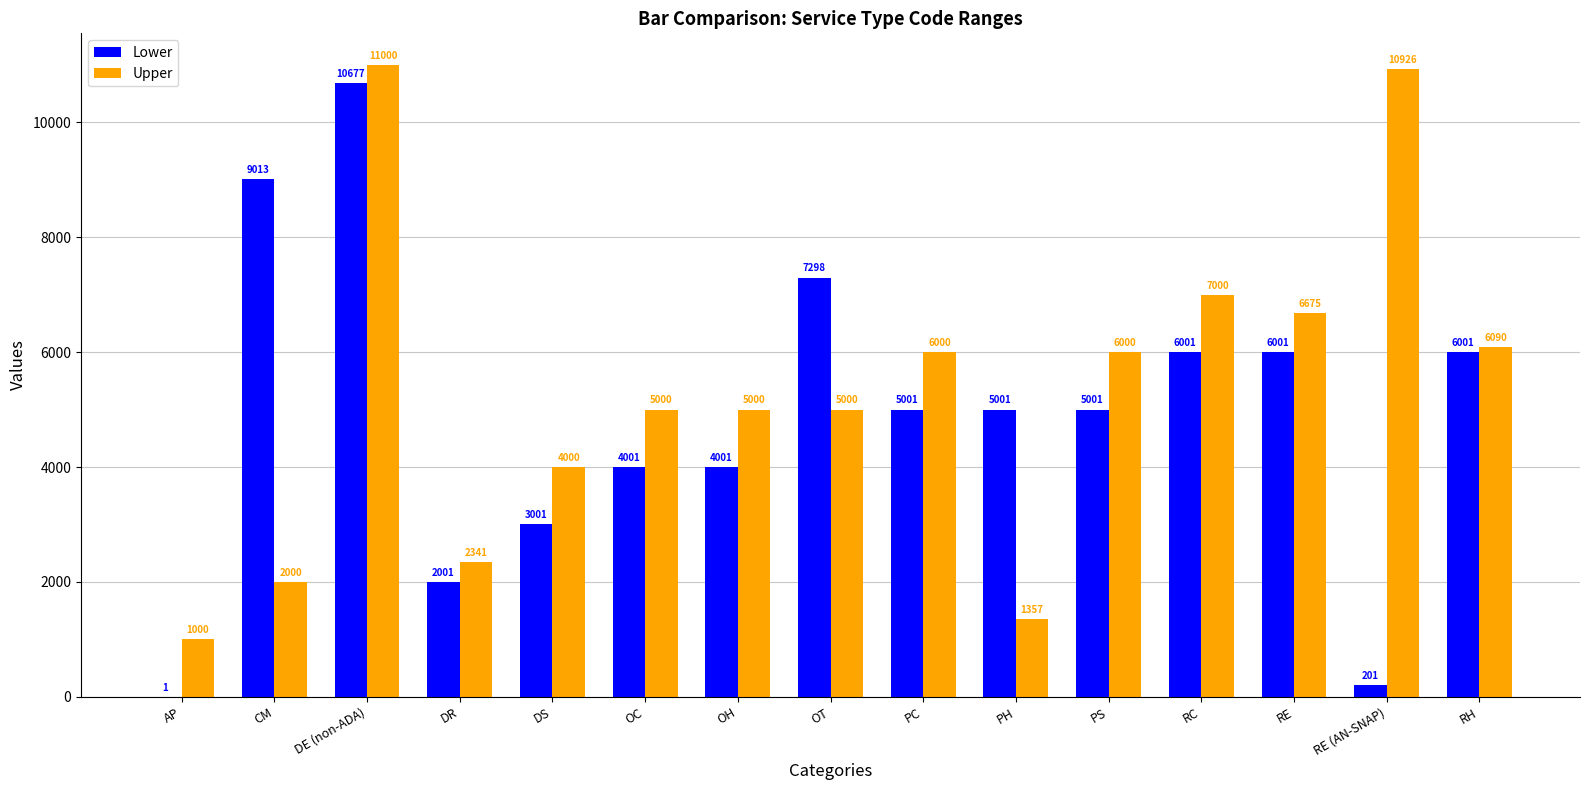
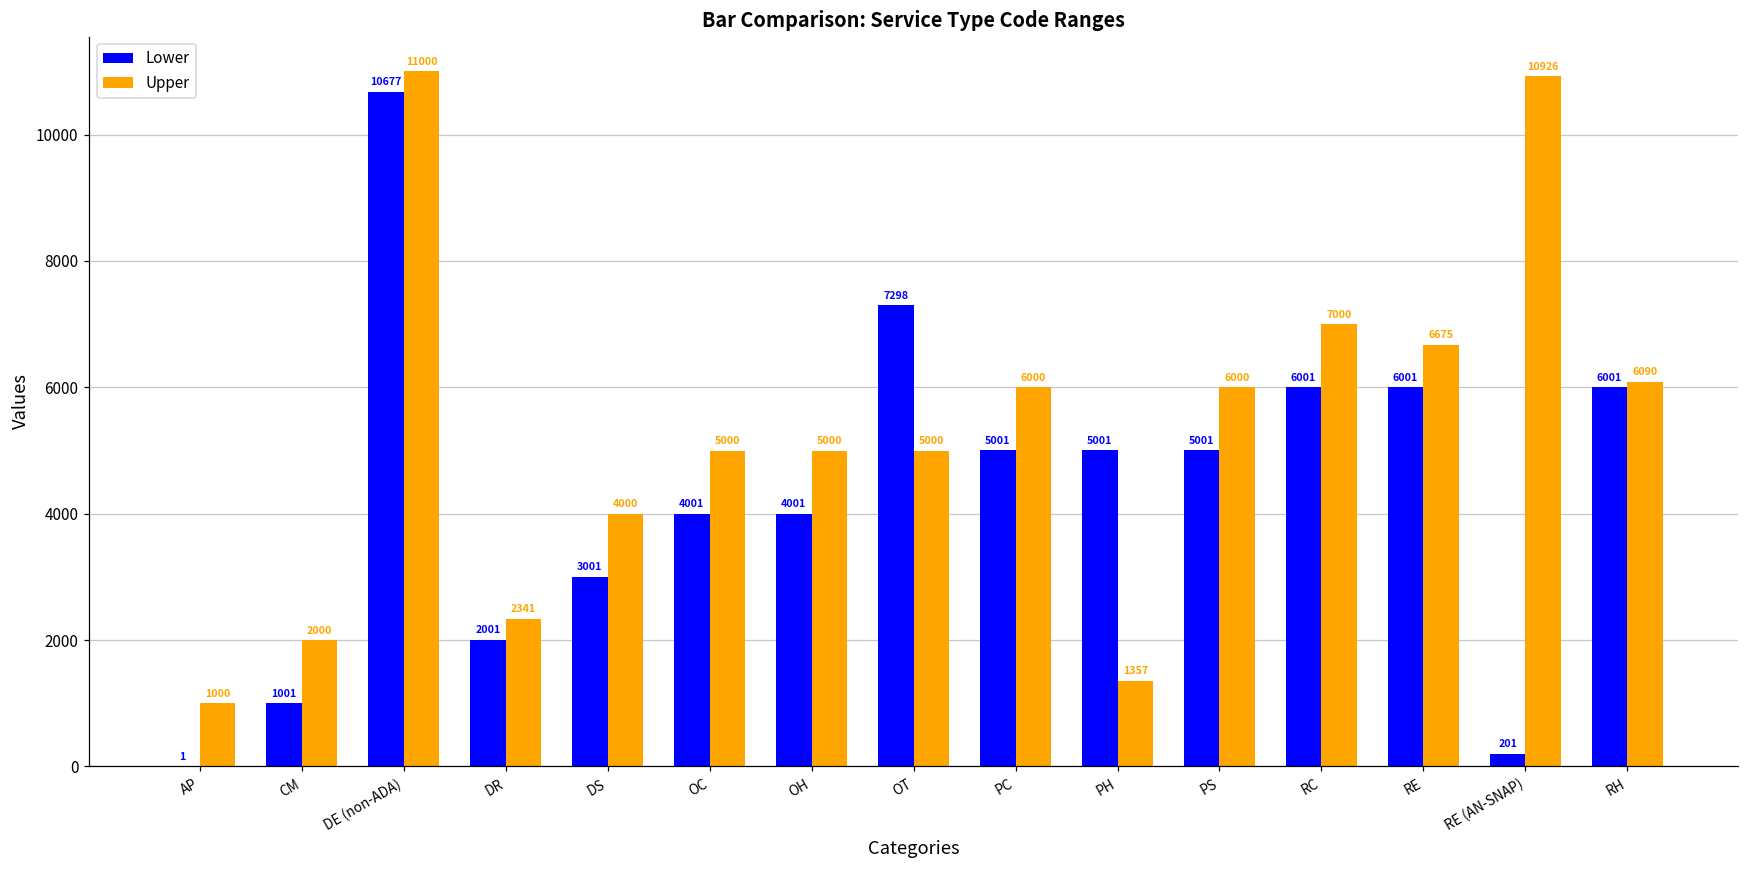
  {
    "Lower": {
      "AP": 1,
-     "CM": 9013,
+     "CM": 1001,
      "DE (non-ADA)": 10677,
      "DR": 2001,
      "DS": 3001,
      "OC": 4001,
      "OH": 4001,
      "OT": 7298,
      "PC": 5001,
      "PH": 5001,
      "PS": 5001,
      "RC": 6001,
      "RE": 6001,
      "RE (AN-SNAP)": 201,
      "RH": 6001
    },
    "Upper": {
      "AP": 1000,
      "CM": 2000,
      "DE (non-ADA)": 11000,
      "DR": 2341,
      "DS": 4000,
      "OC": 5000,
      "OH": 5000,
      "OT": 5000,
      "PC": 6000,
      "PH": 1357,
      "PS": 6000,
      "RC": 7000,
      "RE": 6675,
      "RE (AN-SNAP)": 10926,
      "RH": 6090
    }
  }
